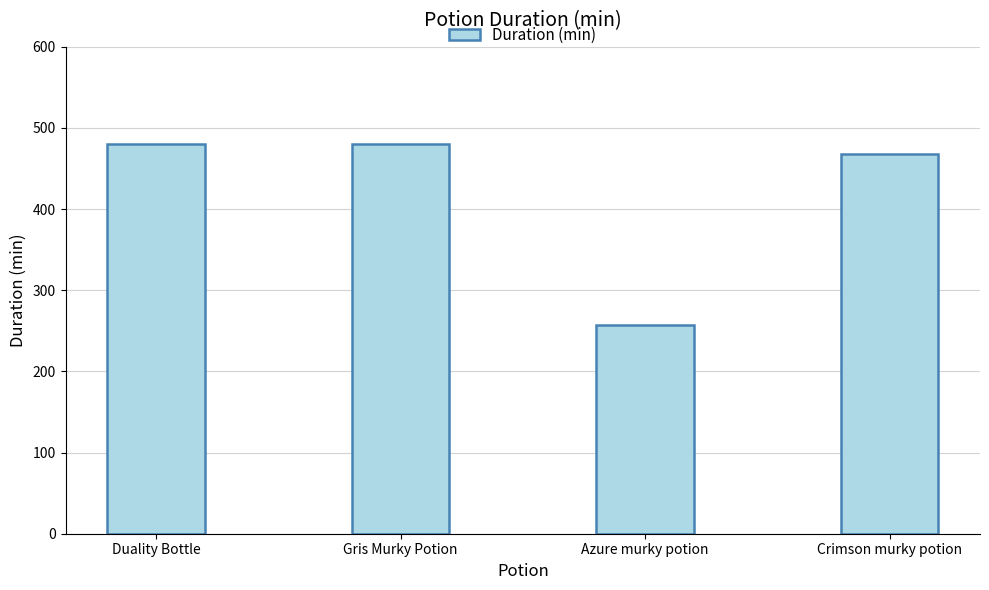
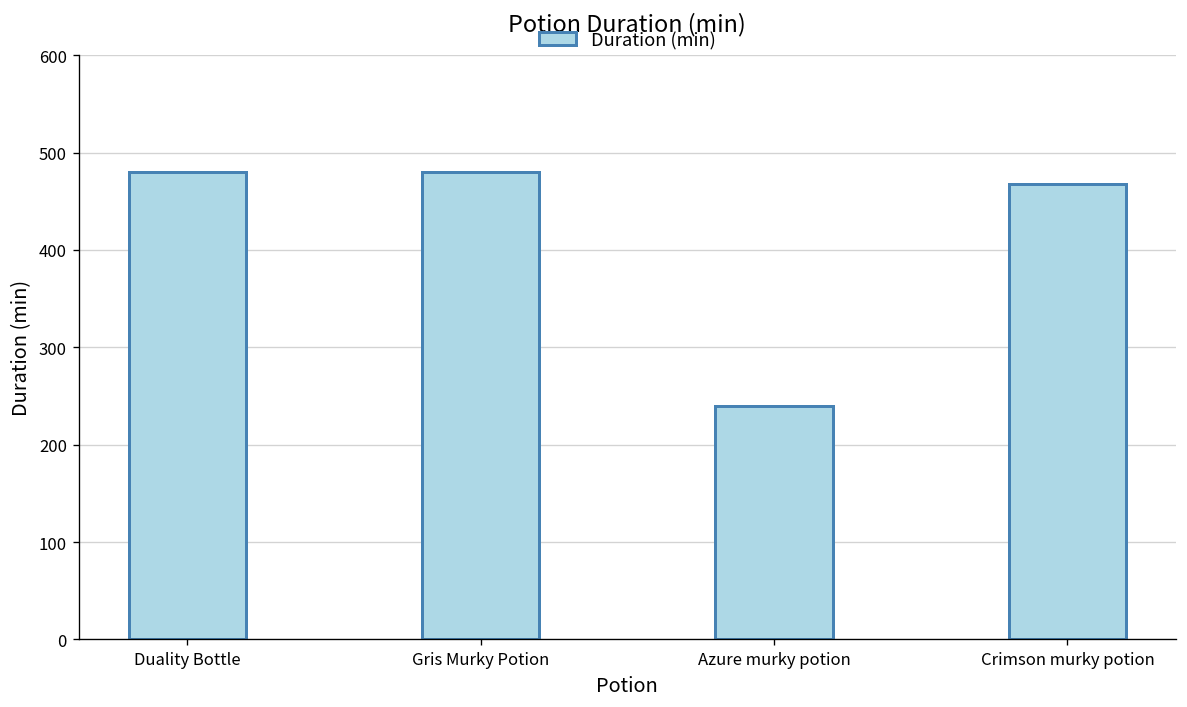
  {
    "Duality Bottle": 480,
    "Gris Murky Potion": 480,
-   "Azure murky potion": 260,
+   "Azure murky potion": 240,
    "Crimson murky potion": 470
  }
